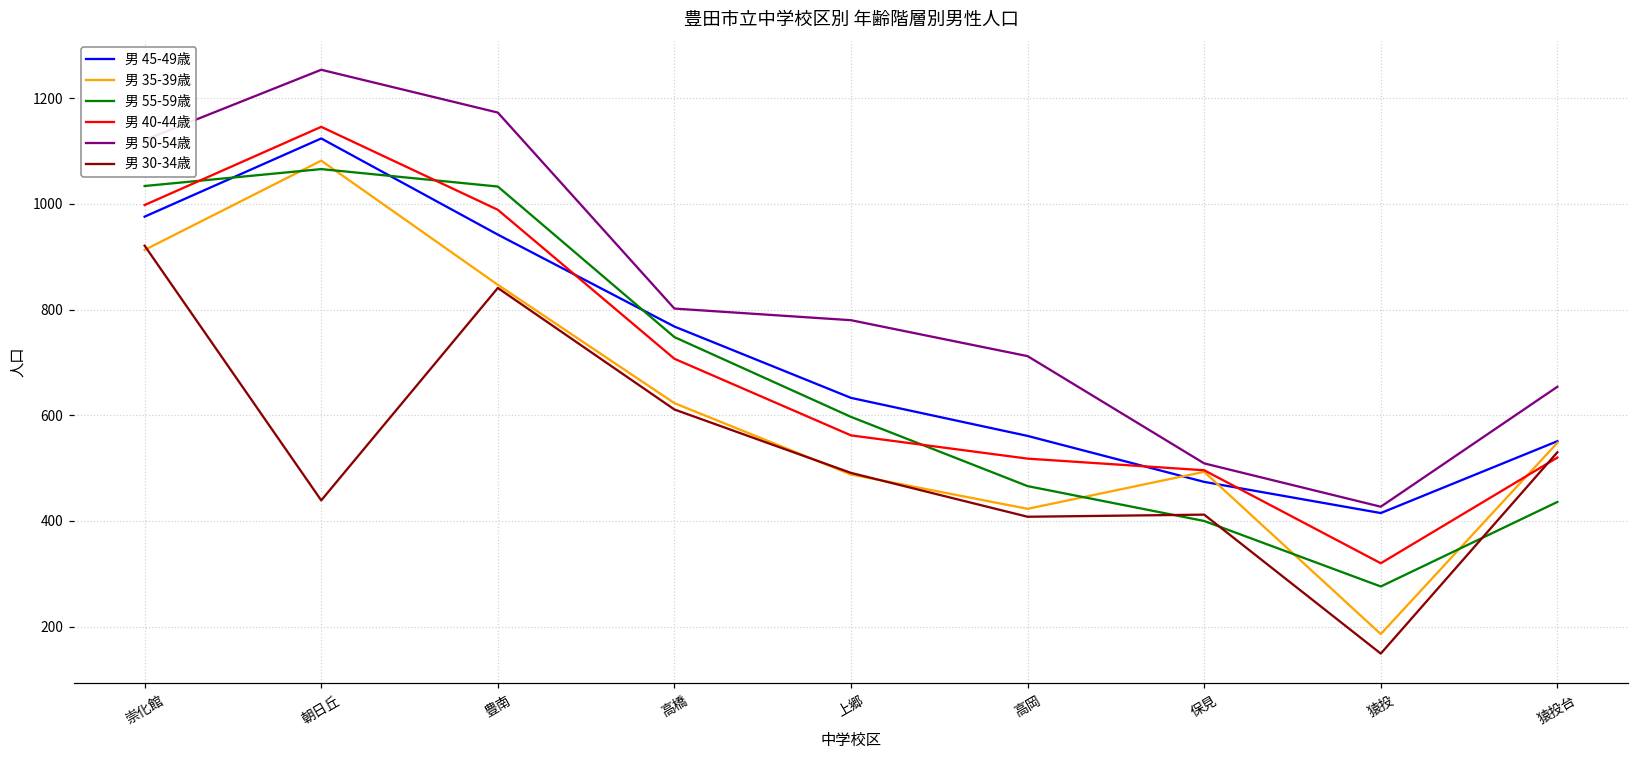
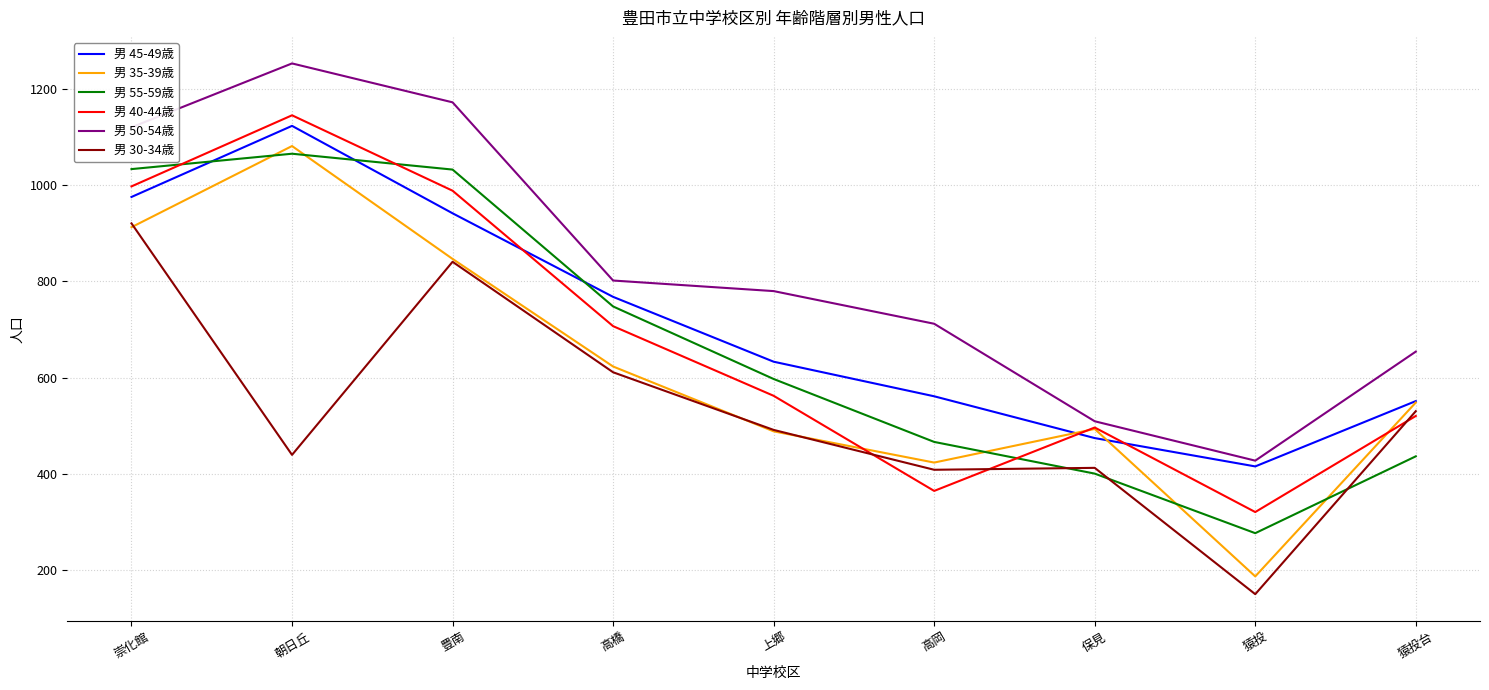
  {
    "男 45-49歳": {
      "崇化館": 980,
      "朝日丘": 1120,
      "豊南": 940,
      "高橋": 770,
      "上郷": 630,
      "高岡": 560,
      "保見": 470,
      "猿投": 420
    },
    "男 35-39歳": {
      "崇化館": 910,
      "朝日丘": 1080,
      "豊南": 850,
      "高橋": 620,
      "高岡": 420,
      "猿投": 190
    },
    "男 55-59歳": {
      "崇化館": 1030,
      "朝日丘": 1070,
      "豊南": 1030,
      "高橋": 750,
      "上郷": 600,
      "高岡": 470,
      "保見": 400,
      "猿投": 280,
      "猿投台": 440
    },
    "男 40-44歳": {
      "崇化館": 1000,
      "朝日丘": 1150,
      "豊南": 990,
      "高橋": 710,
      "上郷": 560,
-     "高岡": 520,
+     "高岡": 360,
      "猿投": 320,
      "猿投台": 520
    },
    "男 50-54歳": {
      "朝日丘": 1250,
      "豊南": 1170,
      "高橋": 800,
      "上郷": 780,
      "高岡": 710,
      "保見": 510,
      "猿投": 430,
      "猿投台": 650
    },
    "男 30-34歳": {
      "崇化館": 920,
      "朝日丘": 440,
      "豊南": 840,
      "高橋": 610,
      "高岡": 410,
      "保見": 410,
      "猿投": 150,
      "猿投台": 530
    }
  }
